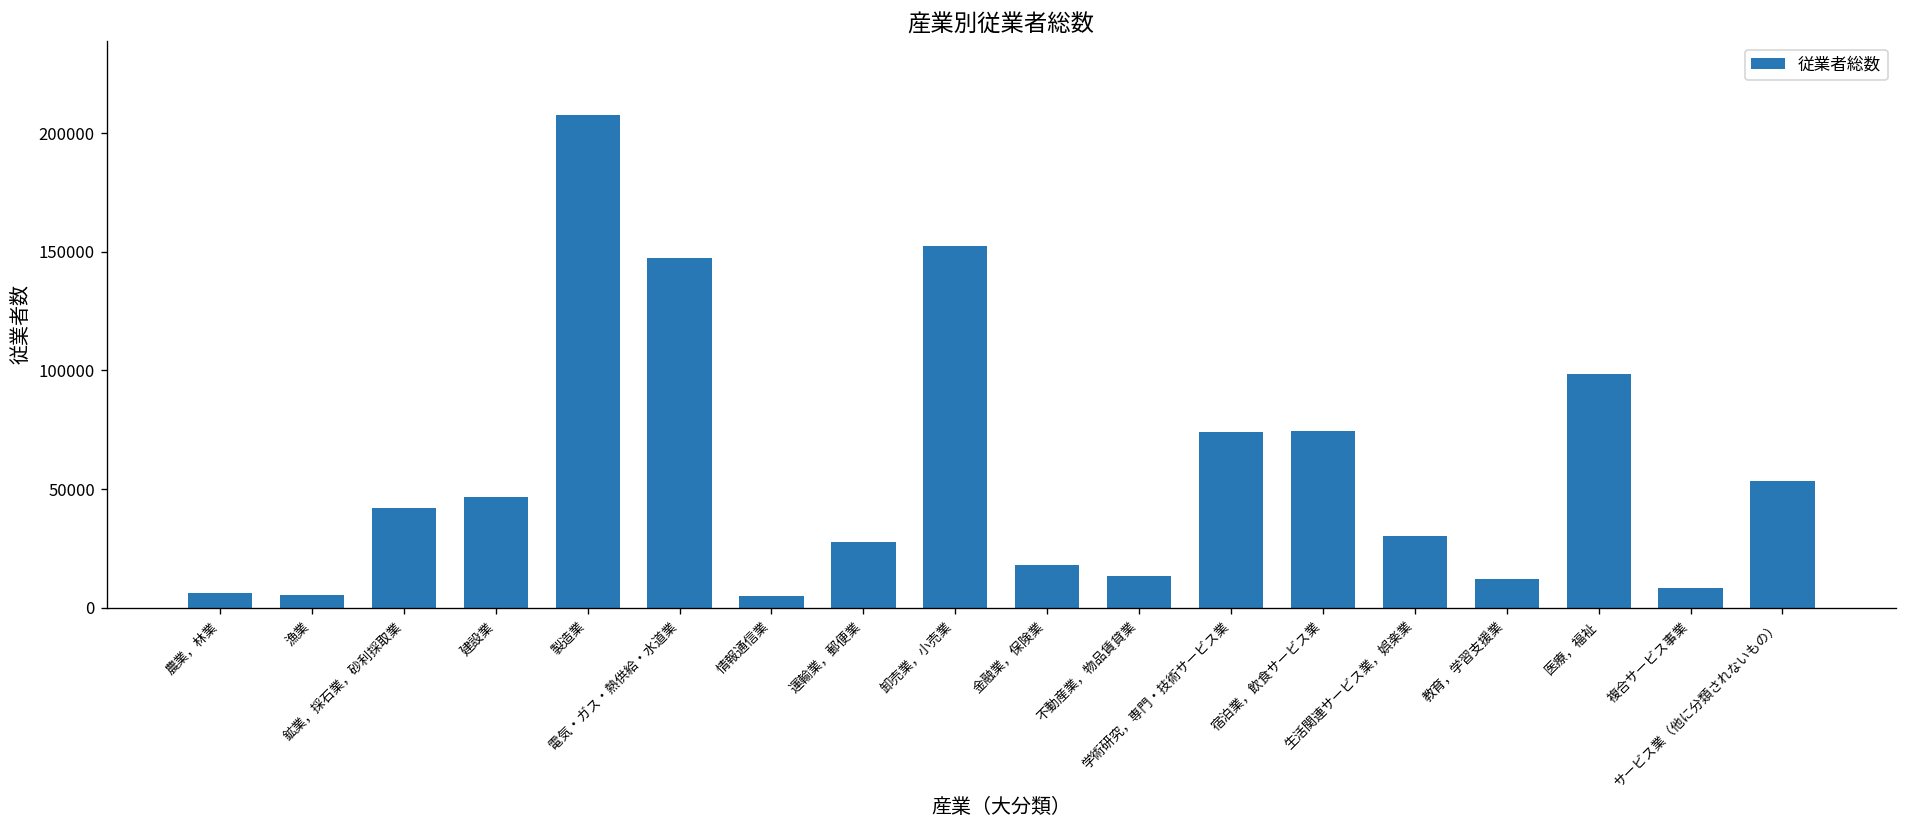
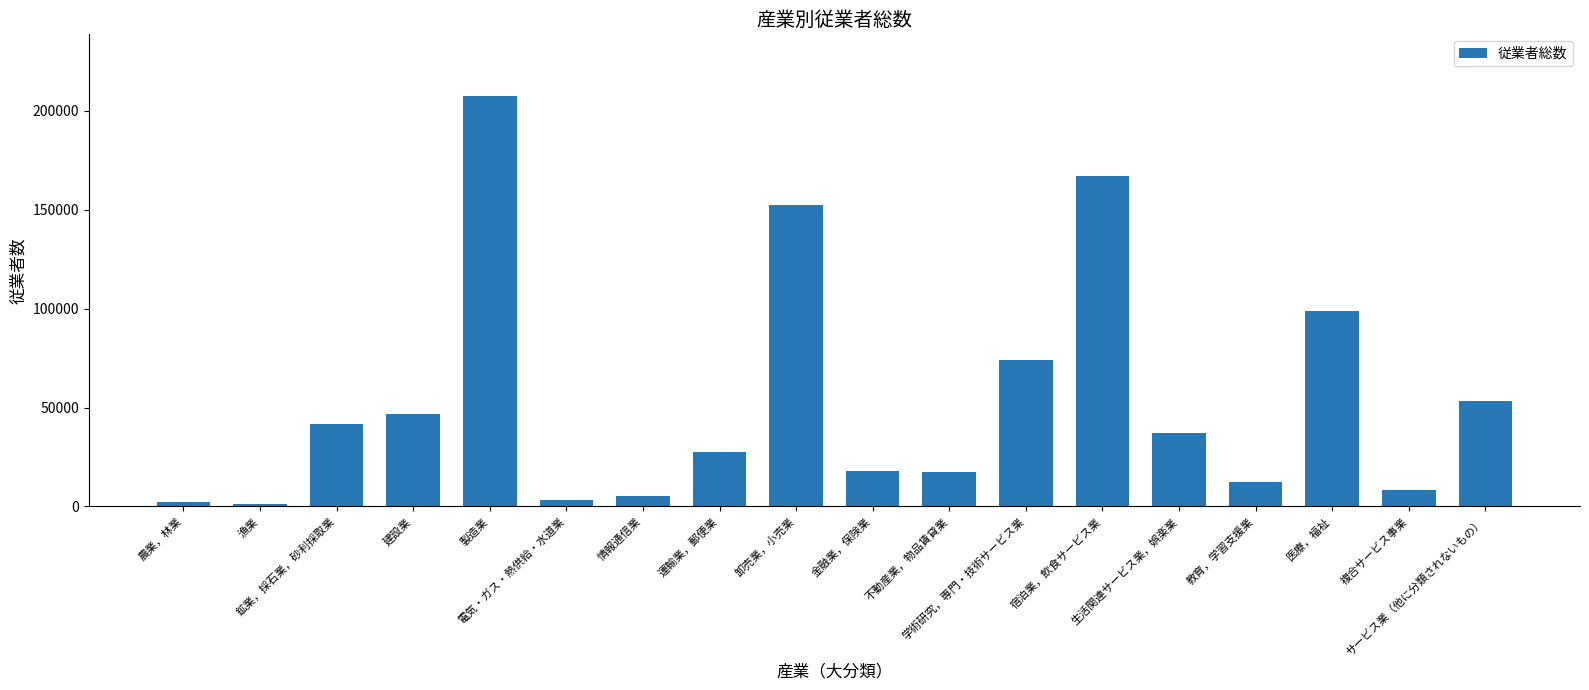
  {
-   "農業，林業": 6000,
-   "漁業": 5000,
+   "農業，林業": 2000,
+   "漁業": 1000,
    "鉱業，採石業，砂利採取業": 42000,
    "建設業": 47000,
    "製造業": 208000,
-   "電気・ガス・熱供給・水道業": 147000,
+   "電気・ガス・熱供給・水道業": 3000,
    "情報通信業": 5000,
    "運輸業，郵便業": 28000,
    "卸売業，小売業": 152000,
    "金融業，保険業": 18000,
-   "不動産業，物品賃貸業": 13000,
+   "不動産業，物品賃貸業": 17000,
    "学術研究，専門・技術サービス業": 74000,
-   "宿泊業，飲食サービス業": 74000,
-   "生活関連サービス業，娯楽業": 30000,
+   "宿泊業，飲食サービス業": 167000,
+   "生活関連サービス業，娯楽業": 37000,
    "教育，学習支援業": 12000,
    "医療，福祉": 99000,
    "複合サービス事業": 8000,
    "サービス業（他に分類されないもの）": 54000
  }
